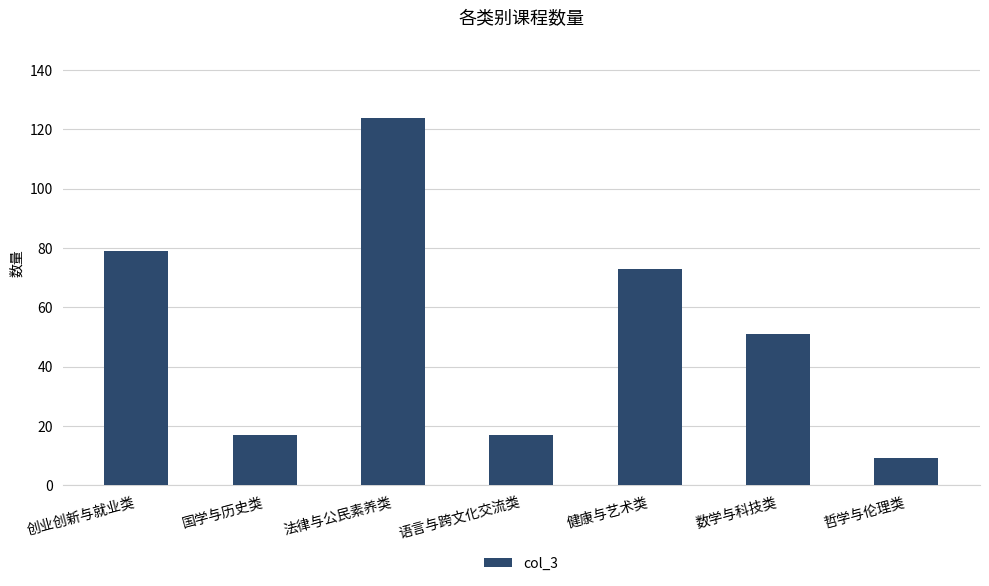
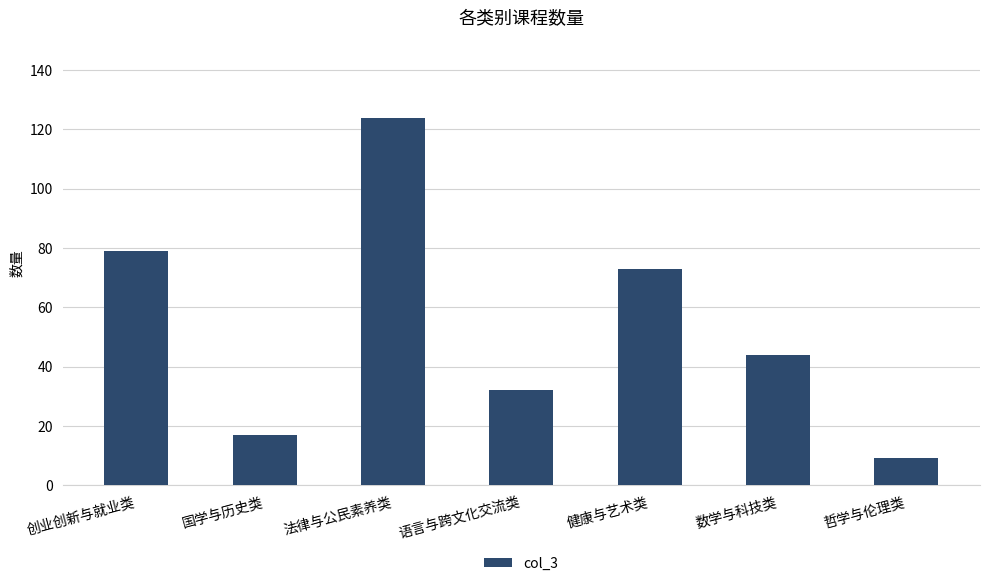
  {
    "创业创新与就业类": 79,
    "国学与历史类": 17,
    "法律与公民素养类": 124,
-   "语言与跨文化交流类": 17,
+   "语言与跨文化交流类": 32,
    "健康与艺术类": 73,
-   "数学与科技类": 51,
+   "数学与科技类": 44,
    "哲学与伦理类": 9
  }
